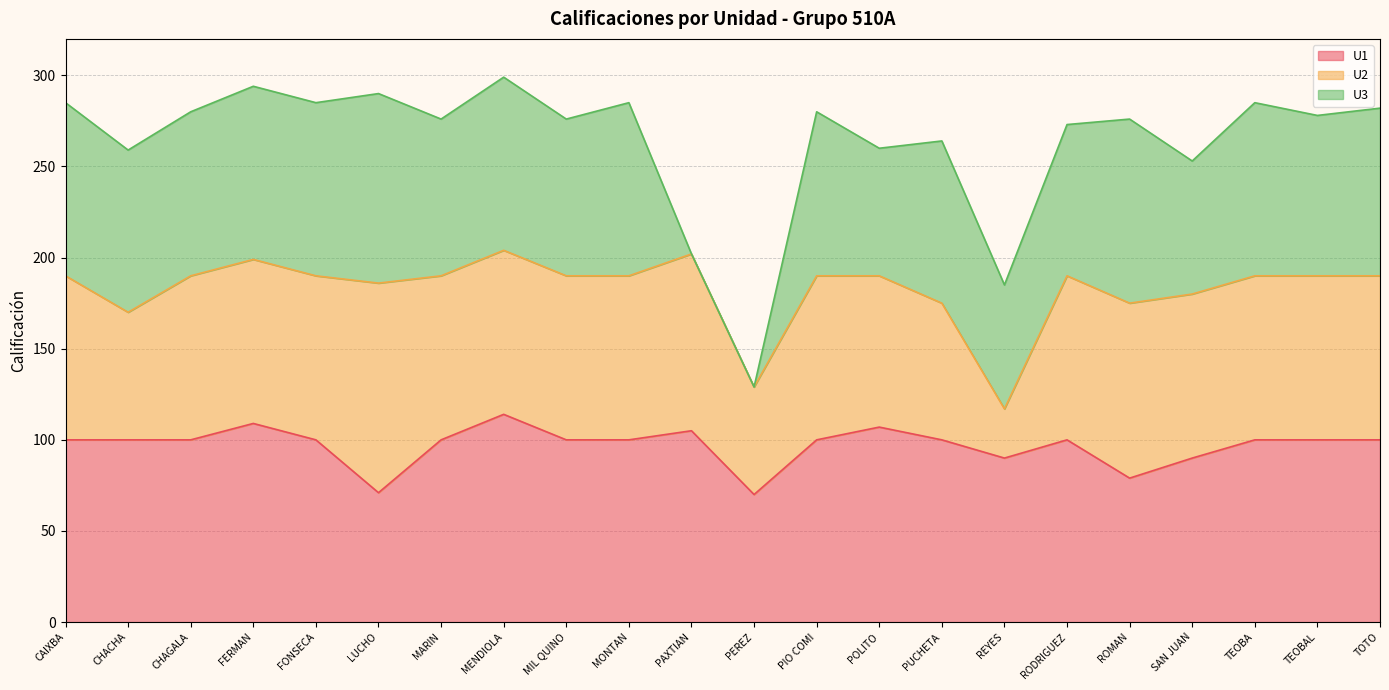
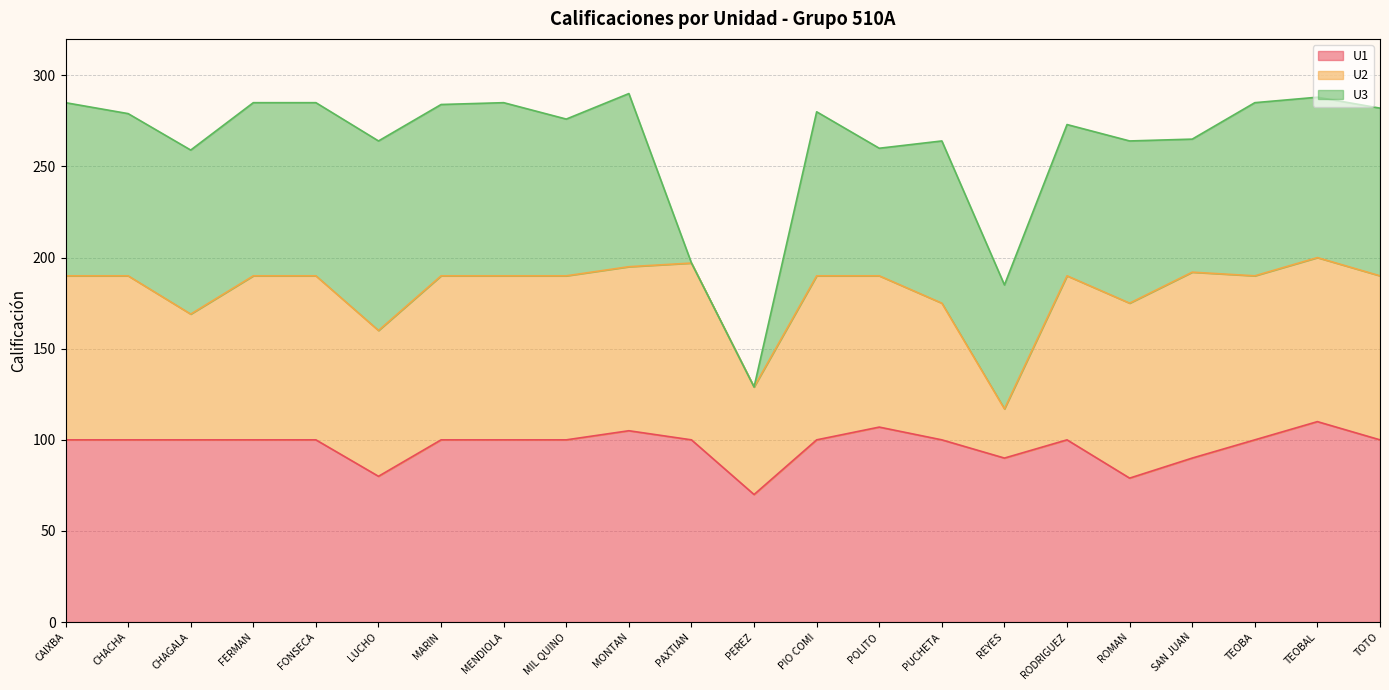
  {
    "U1": {
      "CAIXBA": 100,
      "CHACHA": 100,
      "CHAGALA": 100,
-     "FERMAN": 109,
+     "FERMAN": 100,
      "FONSECA": 100,
-     "LUCHO": 71,
+     "LUCHO": 80,
      "MARIN": 100,
-     "MENDIOLA": 114,
+     "MENDIOLA": 100,
      "MIL QUINO": 100,
-     "MONTAN": 100,
-     "PAXTIAN": 105,
+     "MONTAN": 105,
+     "PAXTIAN": 100,
      "PEREZ": 70,
      "PIO COMI": 100,
      "POLITO": 107,
      "PUCHETA": 100,
      "REYES": 90,
      "RODRIGUEZ": 100,
      "ROMAN": 79,
      "SAN JUAN": 90,
      "TEOBA": 100,
-     "TEOBAL": 100,
+     "TEOBAL": 110,
      "TOTO": 100
    },
    "U2": {
      "CAIXBA": 90,
-     "CHACHA": 70,
-     "CHAGALA": 90,
+     "CHACHA": 90,
+     "CHAGALA": 69,
      "FERMAN": 90,
      "FONSECA": 90,
-     "LUCHO": 115,
+     "LUCHO": 80,
      "MARIN": 90,
      "MENDIOLA": 90,
      "MIL QUINO": 90,
      "MONTAN": 90,
      "PIO COMI": 90,
      "POLITO": 83,
      "PUCHETA": 75,
      "REYES": 27,
      "RODRIGUEZ": 90,
      "ROMAN": 96,
-     "SAN JUAN": 90,
+     "SAN JUAN": 102,
      "TEOBA": 90,
      "TEOBAL": 90,
      "TOTO": 90
    },
    "U3": {
      "CAIXBA": 95,
      "CHACHA": 89,
      "CHAGALA": 90,
      "FERMAN": 95,
      "FONSECA": 95,
      "LUCHO": 104,
-     "MARIN": 86,
+     "MARIN": 94,
      "MENDIOLA": 95,
      "MIL QUINO": 86,
      "MONTAN": 95,
      "PIO COMI": 90,
      "POLITO": 70,
      "PUCHETA": 89,
      "REYES": 68,
      "RODRIGUEZ": 83,
-     "ROMAN": 101,
+     "ROMAN": 89,
      "SAN JUAN": 73,
      "TEOBA": 95,
      "TOTO": 92
    }
  }
